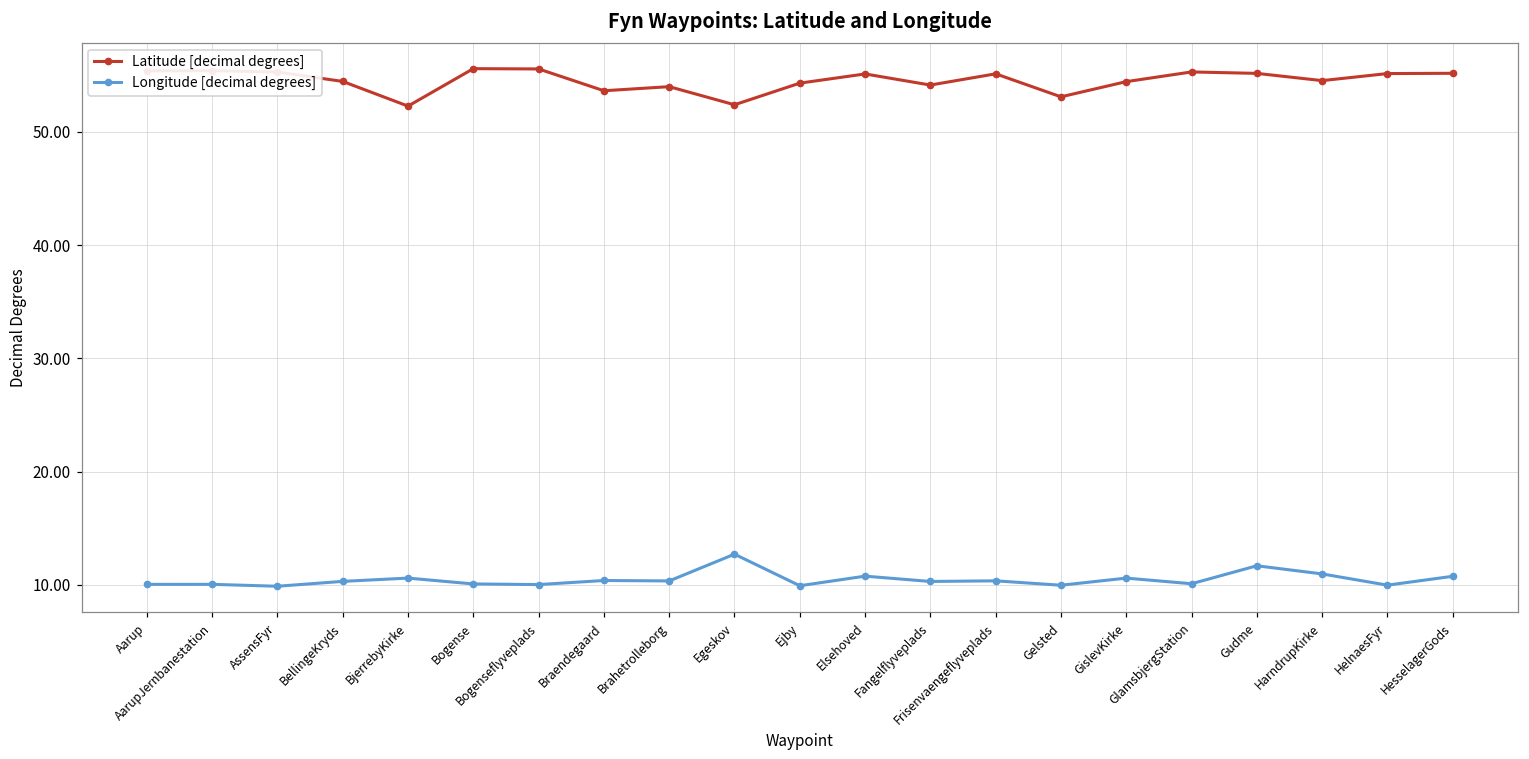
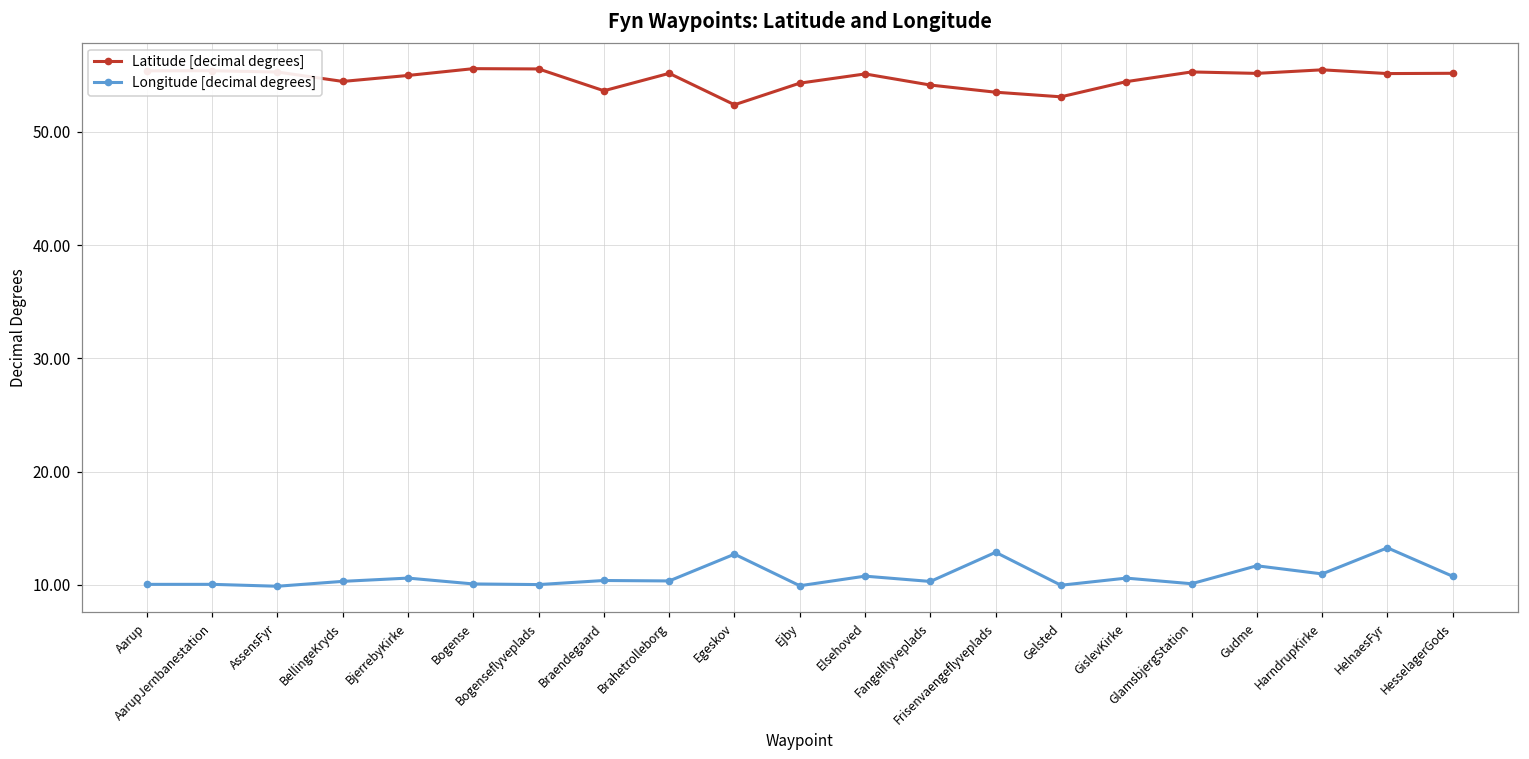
  {
    "Latitude [decimal degrees]": {
      "BellingeKryds": 54.4,
-     "BjerrebyKirke": 52.3,
+     "BjerrebyKirke": 55.0,
      "Bogense": 55.6,
      "Bogenseflyveplads": 55.5,
      "Braendegaard": 53.6,
-     "Brahetrolleborg": 54.0,
+     "Brahetrolleborg": 55.2,
      "Egeskov": 52.4,
      "Ejby": 54.3,
      "Elsehoved": 55.1,
      "Fangelflyveplads": 54.1,
-     "Frisenvaengeflyveplads": 55.1,
+     "Frisenvaengeflyveplads": 53.5,
      "Gelsted": 53.1,
      "GislevKirke": 54.4,
      "GlamsbjergStation": 55.3,
      "Gudme": 55.2,
-     "HarndrupKirke": 54.5,
+     "HarndrupKirke": 55.5,
      "HelnaesFyr": 55.1,
      "HesselagerGods": 55.2
    },
    "Longitude [decimal degrees]": {
      "Aarup": 10.1,
      "AarupJernbanestation": 10.1,
      "AssensFyr": 9.9,
      "BellingeKryds": 10.3,
      "BjerrebyKirke": 10.6,
      "Bogense": 10.1,
      "Bogenseflyveplads": 10.0,
      "Braendegaard": 10.4,
      "Brahetrolleborg": 10.4,
      "Egeskov": 12.7,
      "Ejby": 9.9,
      "Elsehoved": 10.8,
      "Fangelflyveplads": 10.3,
-     "Frisenvaengeflyveplads": 10.4,
+     "Frisenvaengeflyveplads": 12.9,
      "Gelsted": 10.0,
      "GislevKirke": 10.6,
      "GlamsbjergStation": 10.1,
      "Gudme": 11.7,
      "HarndrupKirke": 11.0,
-     "HelnaesFyr": 10.0,
+     "HelnaesFyr": 13.3,
      "HesselagerGods": 10.8
    }
  }
